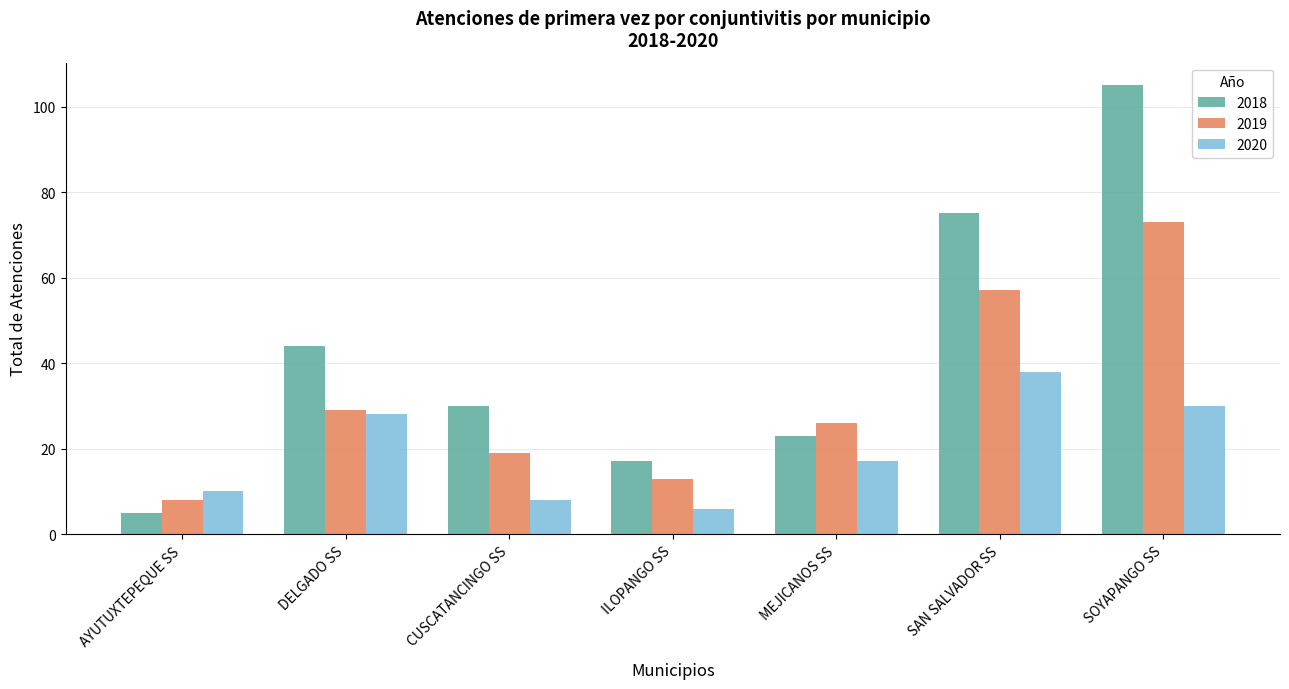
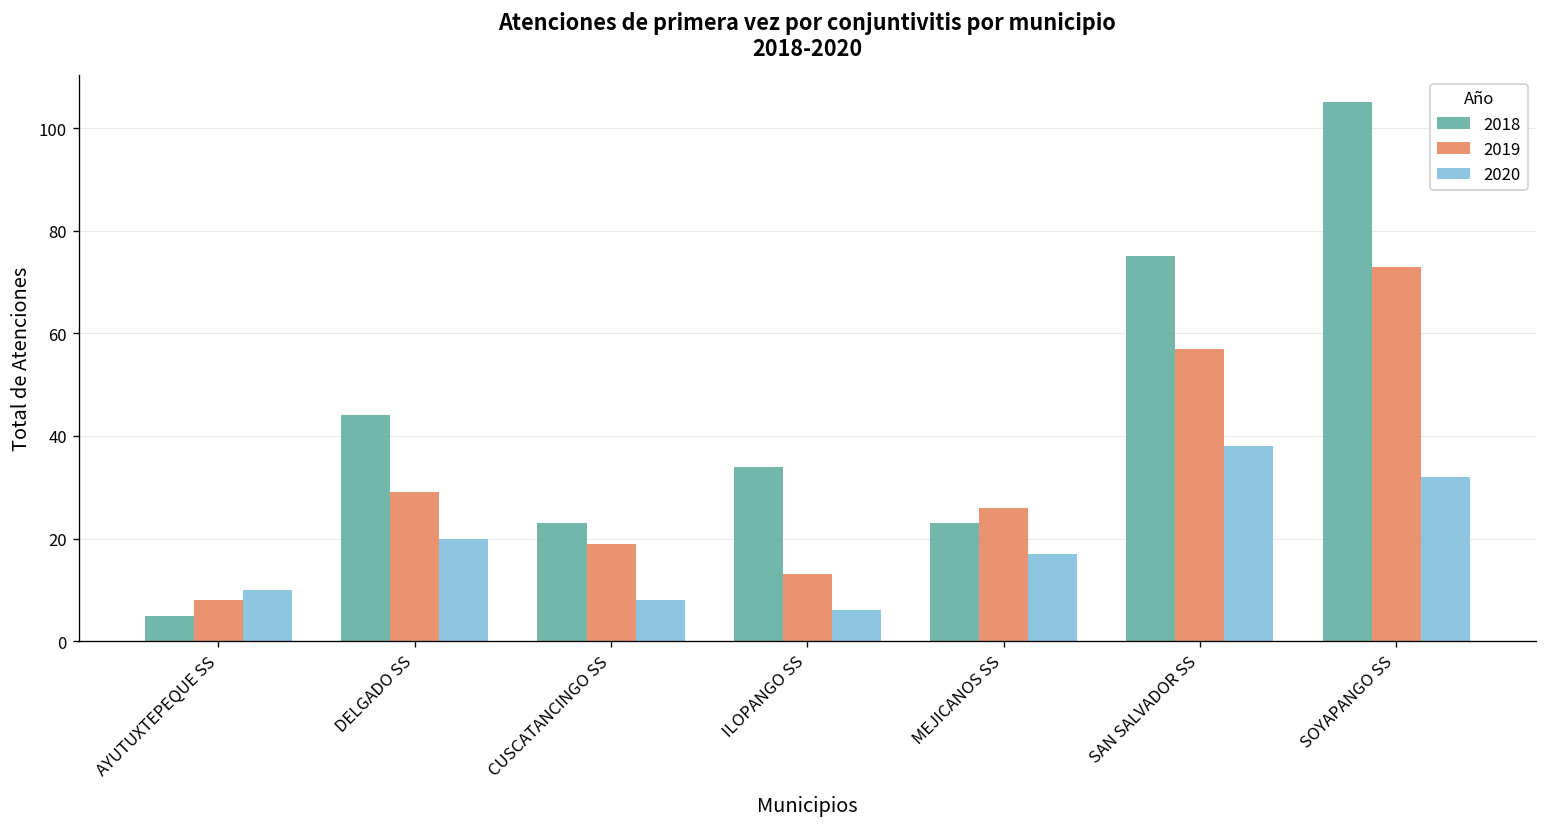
  {
    "2018": {
      "AYUTUXTEPEQUE SS": 5,
      "DELGADO SS": 44,
-     "CUSCATANCINGO SS": 30,
-     "ILOPANGO SS": 17,
+     "CUSCATANCINGO SS": 23,
+     "ILOPANGO SS": 34,
      "MEJICANOS SS": 23,
      "SAN SALVADOR SS": 75,
      "SOYAPANGO SS": 105
    },
    "2019": {
      "AYUTUXTEPEQUE SS": 8,
      "DELGADO SS": 29,
      "CUSCATANCINGO SS": 19,
      "ILOPANGO SS": 13,
      "MEJICANOS SS": 26,
      "SAN SALVADOR SS": 57,
      "SOYAPANGO SS": 73
    },
    "2020": {
      "AYUTUXTEPEQUE SS": 10,
-     "DELGADO SS": 28,
+     "DELGADO SS": 20,
      "CUSCATANCINGO SS": 8,
      "ILOPANGO SS": 6,
      "MEJICANOS SS": 17,
      "SAN SALVADOR SS": 38,
-     "SOYAPANGO SS": 30
+     "SOYAPANGO SS": 32
    }
  }
